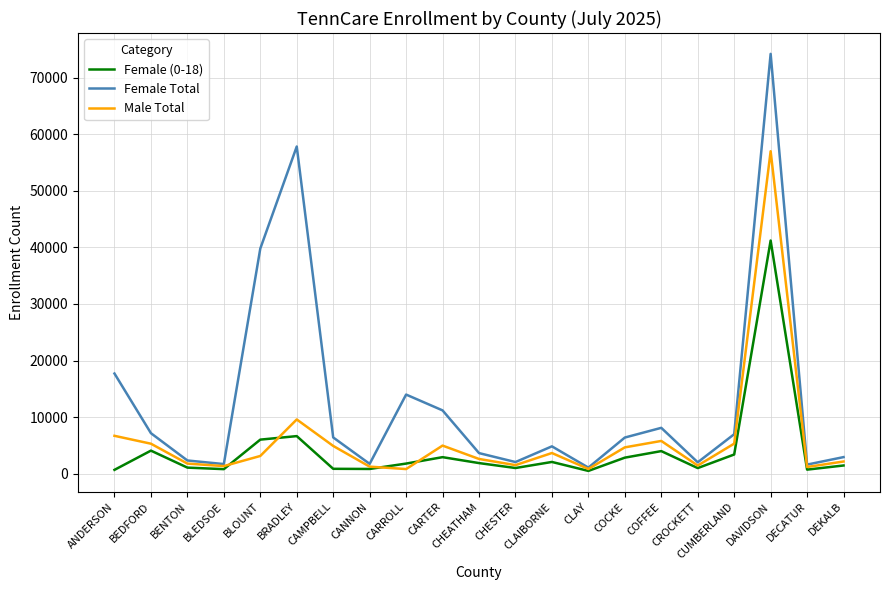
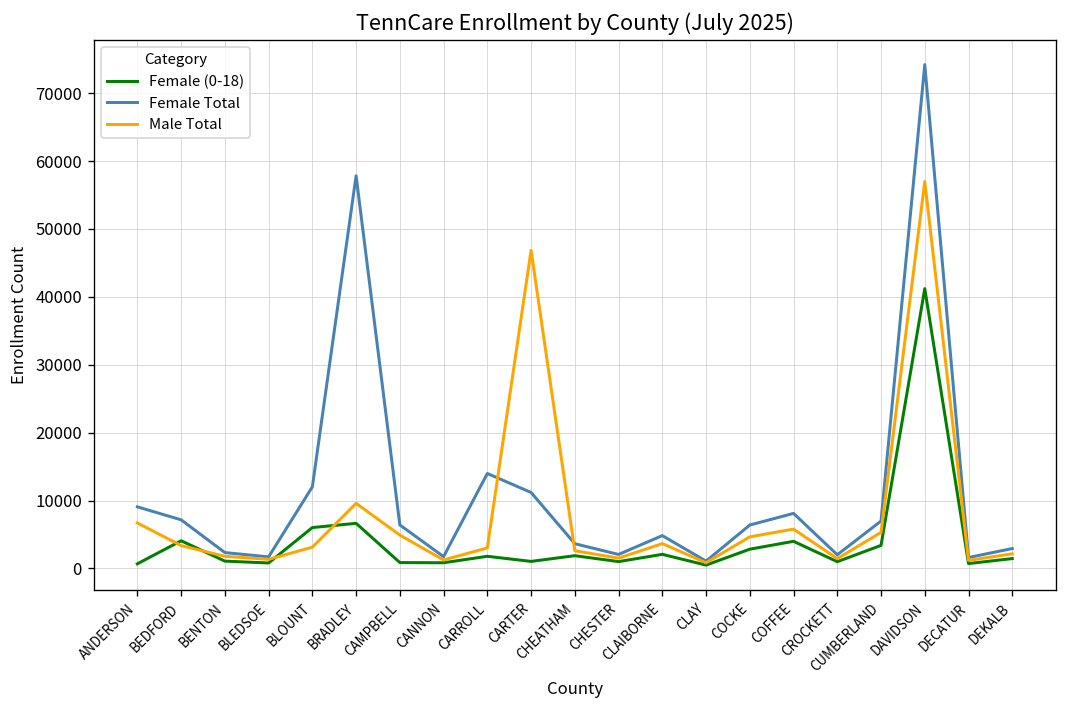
  {
    "Female (0-18)": {
      "ANDERSON": 1000,
      "BEDFORD": 4000,
      "BENTON": 1000,
      "BLEDSOE": 1000,
      "BLOUNT": 6000,
      "BRADLEY": 7000,
      "CAMPBELL": 1000,
      "CARROLL": 2000,
-     "CARTER": 3000,
+     "CARTER": 1000,
      "CHEATHAM": 2000,
      "CHESTER": 1000,
      "CLAIBORNE": 2000,
      "COCKE": 3000,
      "COFFEE": 4000,
      "CROCKETT": 1000,
      "CUMBERLAND": 3000,
      "DAVIDSON": 41000,
      "DECATUR": 1000,
      "DEKALB": 1000
    },
    "Female Total": {
-     "ANDERSON": 18000,
+     "ANDERSON": 9000,
      "BEDFORD": 7000,
      "BENTON": 2000,
-     "BLOUNT": 40000,
+     "BLOUNT": 12000,
      "BRADLEY": 58000,
      "CAMPBELL": 6000,
      "CANNON": 2000,
      "CARROLL": 14000,
      "CARTER": 11000,
      "CHEATHAM": 4000,
      "CHESTER": 2000,
      "CLAIBORNE": 5000,
      "COCKE": 6000,
      "COFFEE": 8000,
      "CROCKETT": 2000,
      "CUMBERLAND": 7000,
      "DAVIDSON": 74000,
      "DEKALB": 3000
    },
    "Male Total": {
      "ANDERSON": 7000,
-     "BEDFORD": 5000,
+     "BEDFORD": 3000,
      "BENTON": 2000,
      "BLOUNT": 3000,
      "BRADLEY": 10000,
      "CAMPBELL": 5000,
-     "CARROLL": 1000,
-     "CARTER": 5000,
+     "CARROLL": 3000,
+     "CARTER": 47000,
      "CHEATHAM": 3000,
      "CHESTER": 2000,
      "CLAIBORNE": 4000,
      "COCKE": 5000,
      "COFFEE": 6000,
      "CROCKETT": 1000,
      "CUMBERLAND": 5000,
      "DAVIDSON": 57000,
      "DEKALB": 2000
    }
  }
